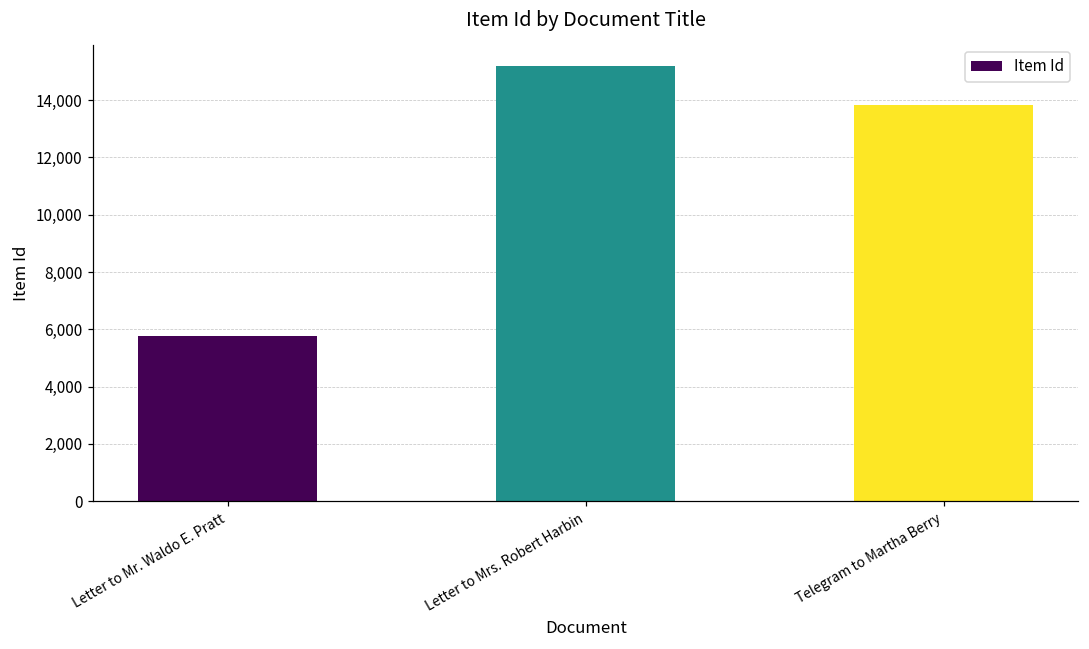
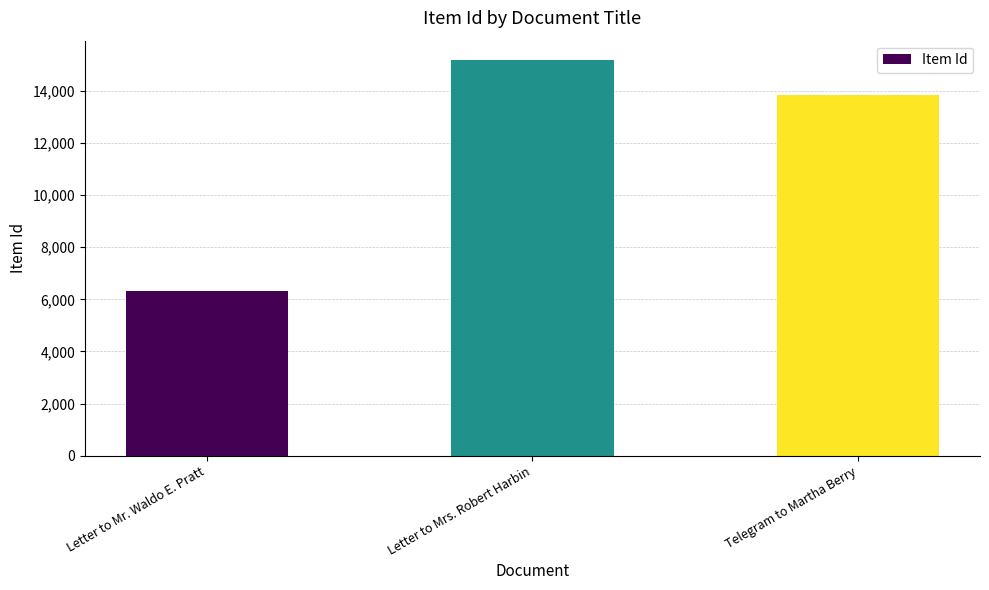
  {
-   "Letter to Mr. Waldo E. Pratt": "5,800",
+   "Letter to Mr. Waldo E. Pratt": "6,300",
    "Letter to Mrs. Robert Harbin": "15,200",
    "Telegram to Martha Berry": "13,800"
  }
